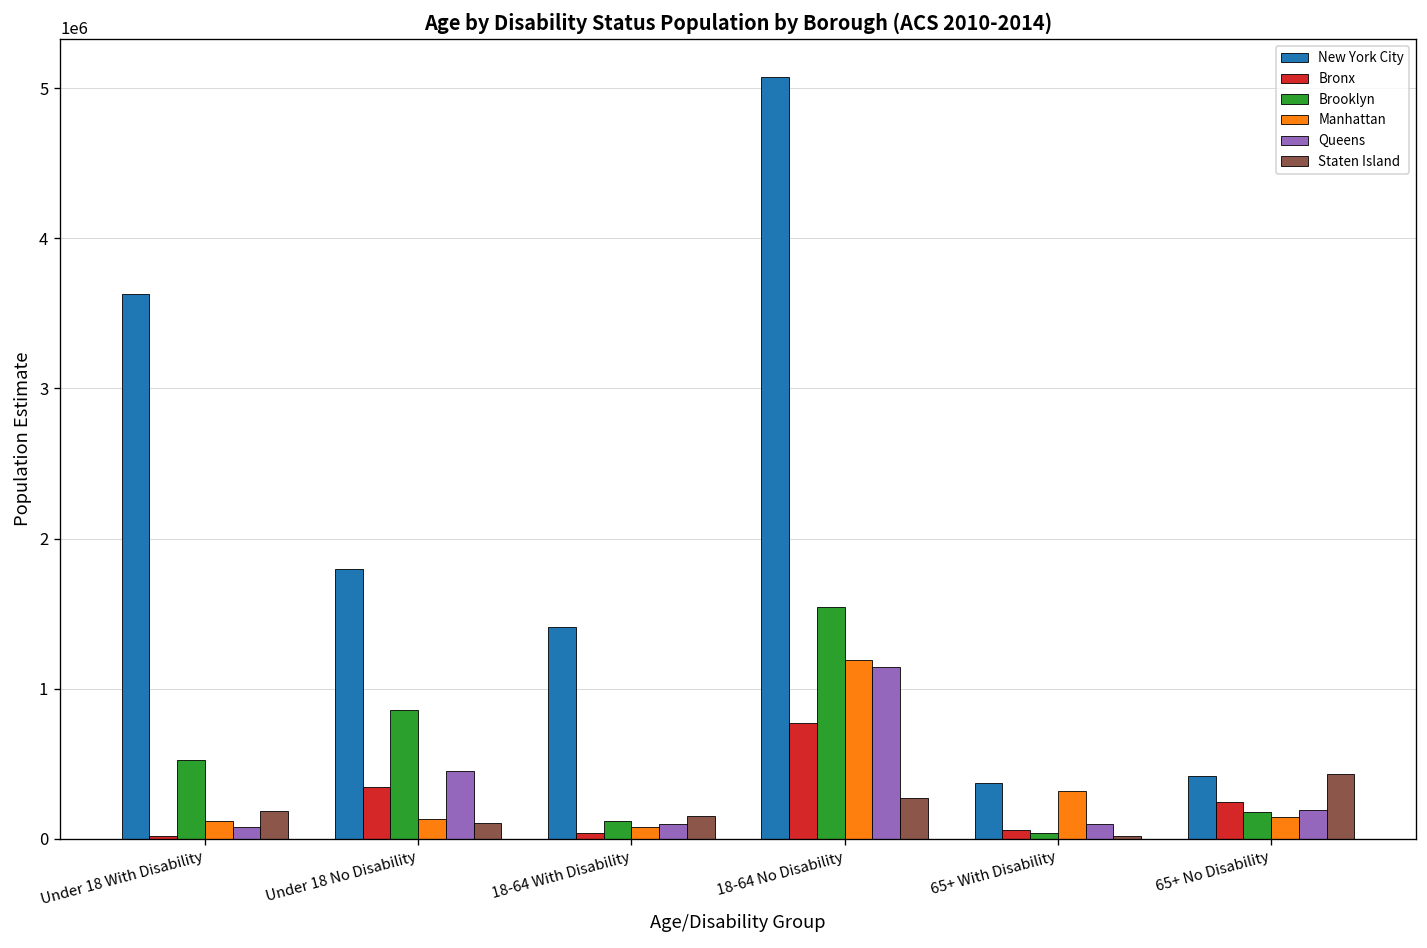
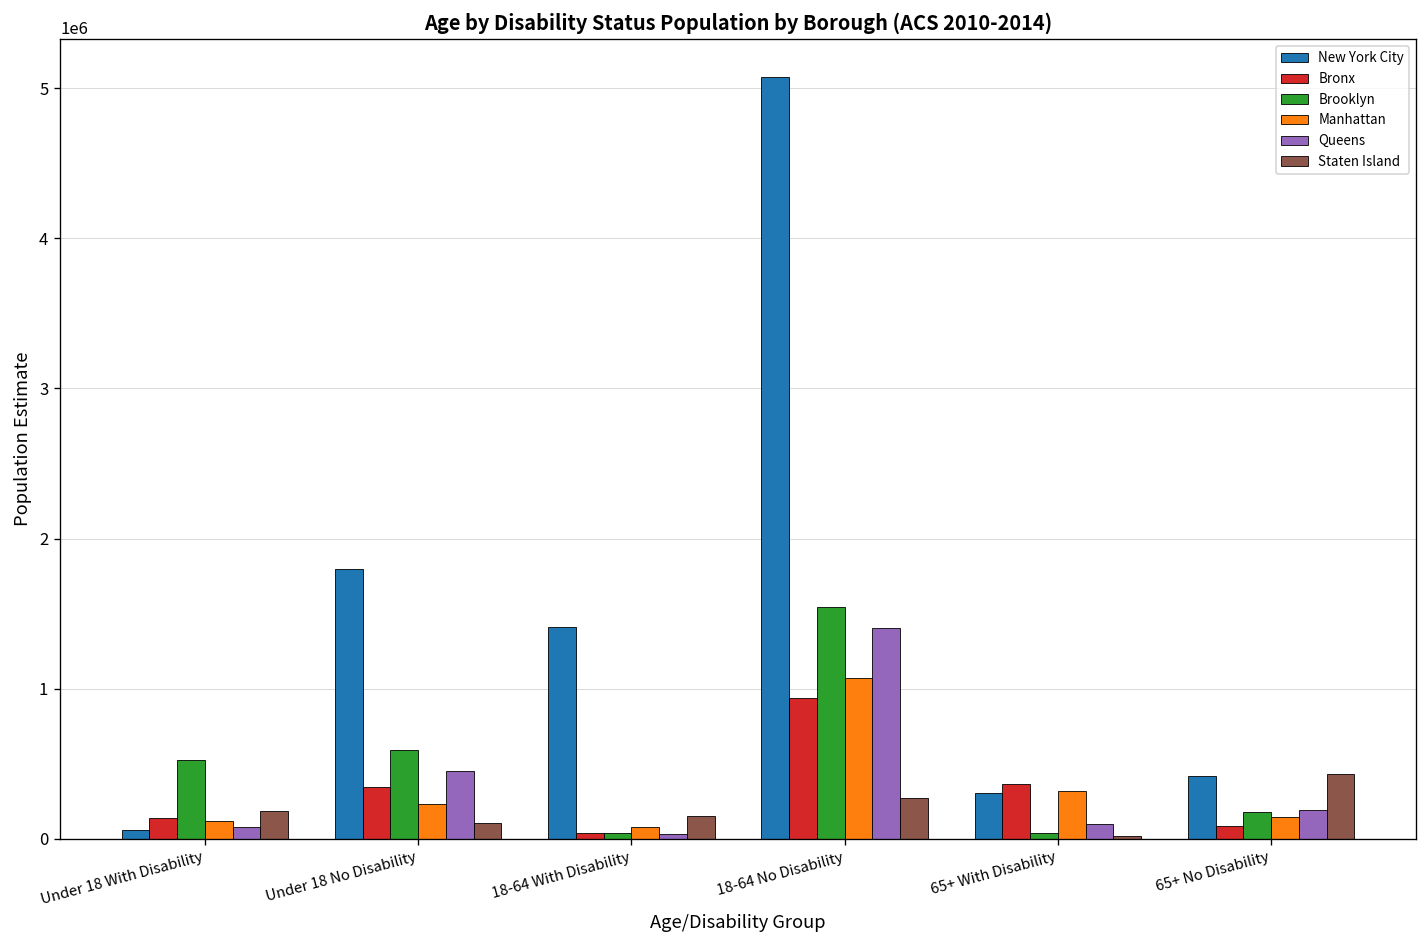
  {
    "New York City": {
-     "Under 18 With Disability": 3630000,
+     "Under 18 With Disability": 60000,
      "Under 18 No Disability": 1800000,
      "18-64 With Disability": 1410000,
      "18-64 No Disability": 5070000,
-     "65+ With Disability": 370000,
+     "65+ With Disability": 310000,
      "65+ No Disability": 420000
    },
    "Bronx": {
-     "Under 18 With Disability": 20000,
+     "Under 18 With Disability": 140000,
      "Under 18 No Disability": 350000,
      "18-64 With Disability": 40000,
-     "18-64 No Disability": 770000,
-     "65+ With Disability": 60000,
-     "65+ No Disability": 250000
+     "18-64 No Disability": 940000,
+     "65+ With Disability": 360000,
+     "65+ No Disability": 80000
    },
    "Brooklyn": {
      "Under 18 With Disability": 530000,
-     "Under 18 No Disability": 850000,
-     "18-64 With Disability": 120000,
+     "Under 18 No Disability": 590000,
+     "18-64 With Disability": 40000,
      "18-64 No Disability": 1540000,
      "65+ With Disability": 40000,
      "65+ No Disability": 180000
    },
    "Manhattan": {
      "Under 18 With Disability": 120000,
-     "Under 18 No Disability": 130000,
+     "Under 18 No Disability": 230000,
      "18-64 With Disability": 80000,
-     "18-64 No Disability": 1190000,
+     "18-64 No Disability": 1070000,
      "65+ With Disability": 320000,
      "65+ No Disability": 150000
    },
    "Queens": {
      "Under 18 With Disability": 80000,
      "Under 18 No Disability": 450000,
-     "18-64 With Disability": 100000,
-     "18-64 No Disability": 1140000,
+     "18-64 With Disability": 30000,
+     "18-64 No Disability": 1410000,
      "65+ With Disability": 100000,
      "65+ No Disability": 190000
    },
    "Staten Island": {
      "Under 18 With Disability": 190000,
      "Under 18 No Disability": 100000,
      "18-64 With Disability": 150000,
      "18-64 No Disability": 280000,
      "65+ No Disability": 430000
    }
  }
